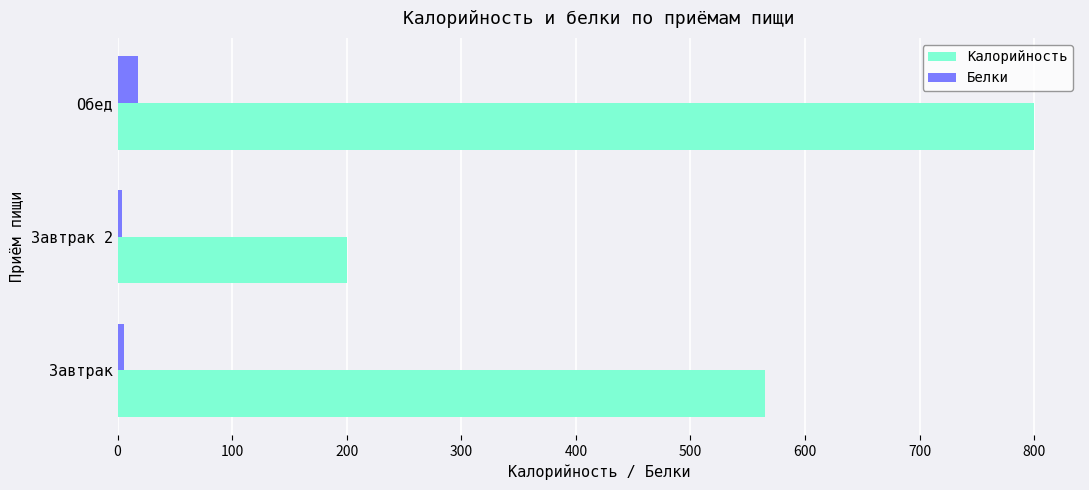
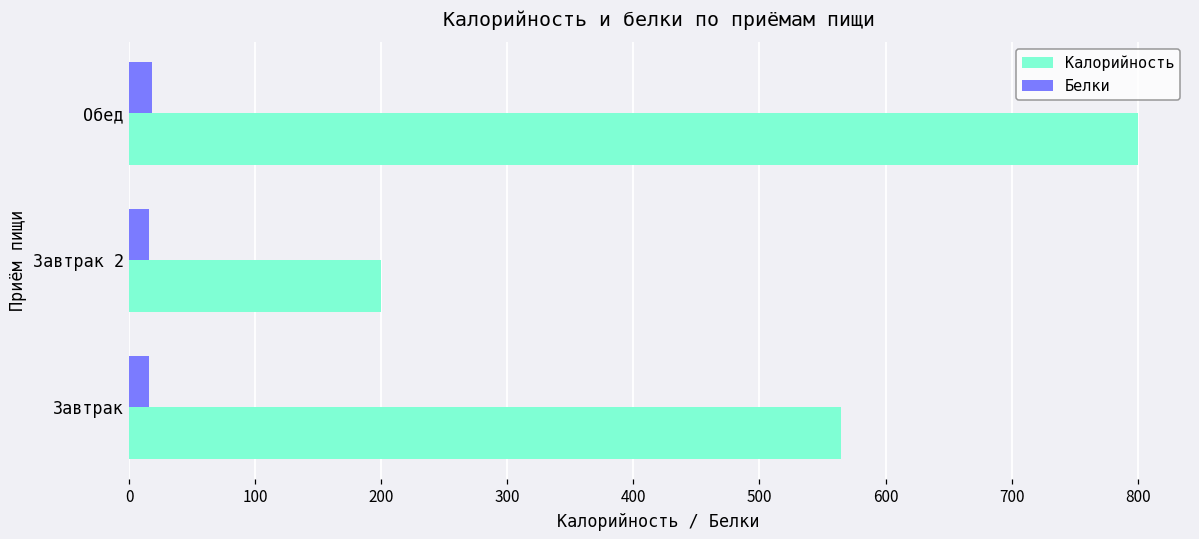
  {
    "Калорийность": {
      "Обед": 800,
      "Завтрак 2": 200,
      "Завтрак": 565
    },
    "Белки": {
      "Обед": 18,
-     "Завтрак 2": 4,
-     "Завтрак": 6
+     "Завтрак 2": 16,
+     "Завтрак": 16
    }
  }
